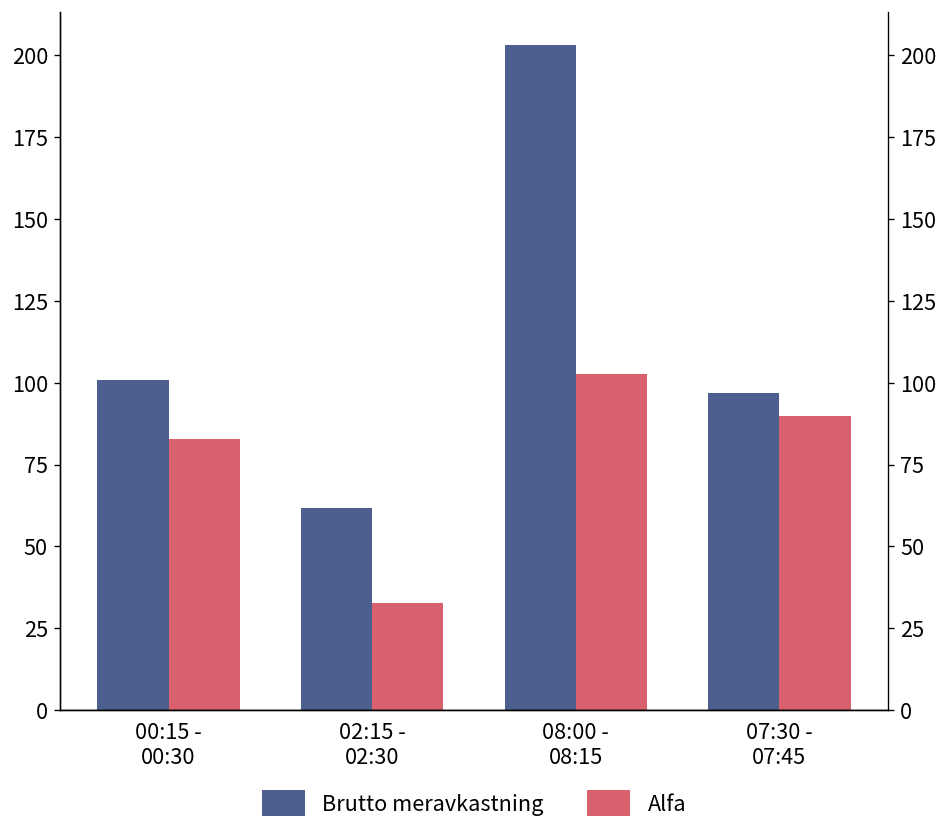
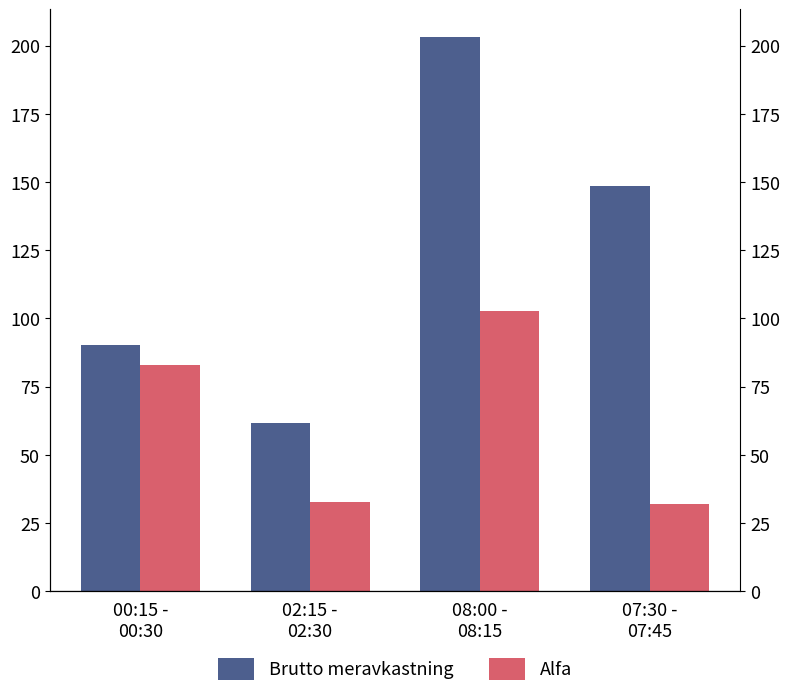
  {
    "Brutto meravkastning": {
-     "00:15 - 00:30": 101,
+     "00:15 - 00:30": 90,
      "02:15 - 02:30": 62,
      "08:00 - 08:15": 203,
-     "07:30 - 07:45": 97
+     "07:30 - 07:45": 149
    },
    "Alfa": {
      "00:15 - 00:30": 83,
      "02:15 - 02:30": 33,
      "08:00 - 08:15": 103,
-     "07:30 - 07:45": 90
+     "07:30 - 07:45": 32
    }
  }
